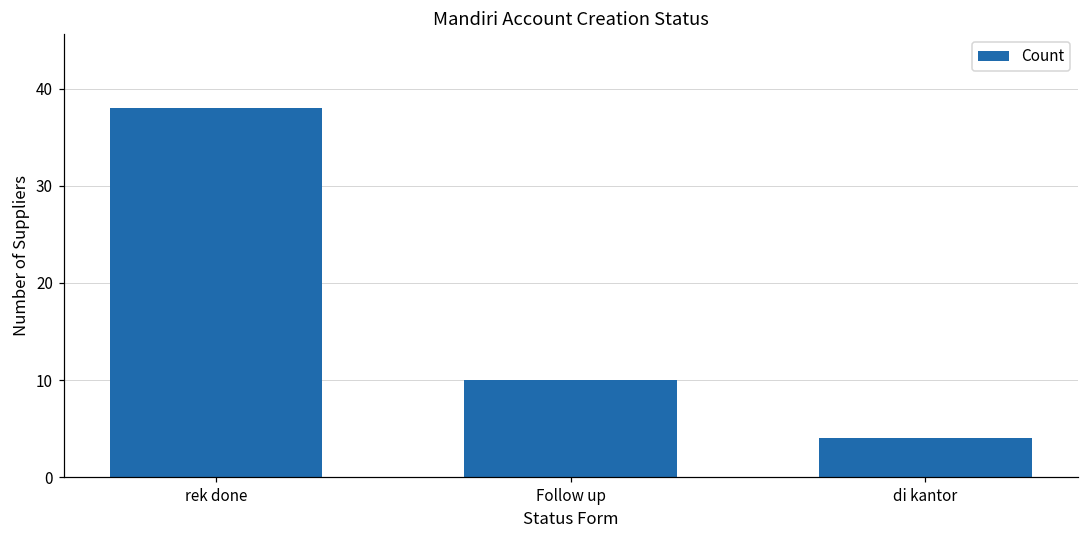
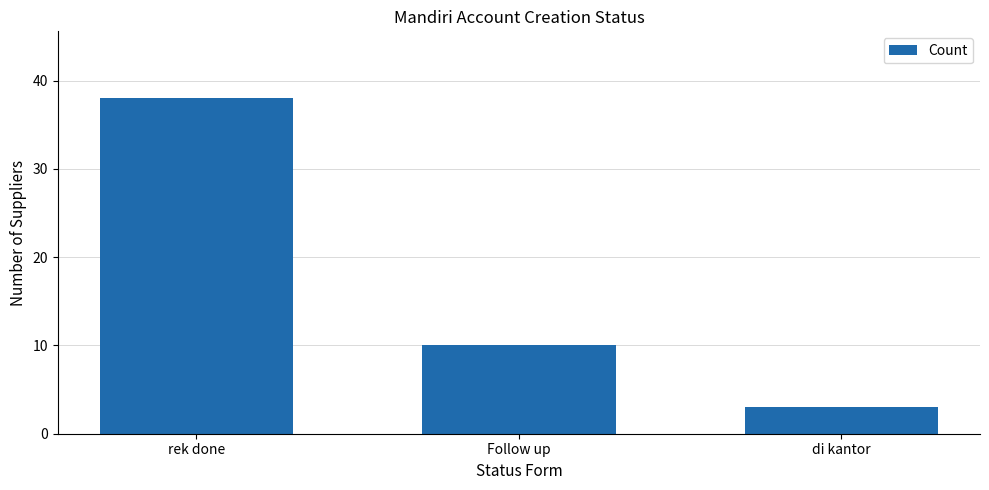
  {
    "rek done": 38,
    "Follow up": 10,
-   "di kantor": 4
+   "di kantor": 3
  }
